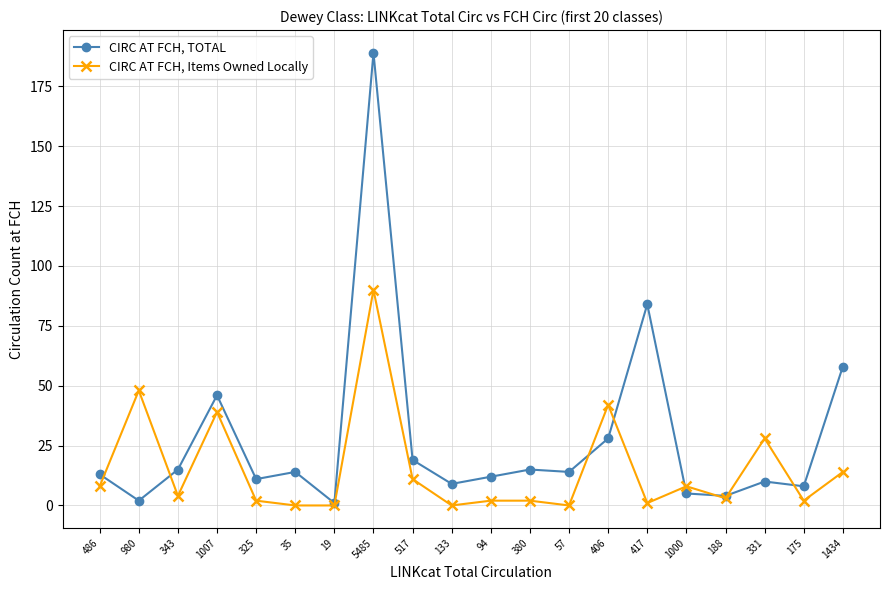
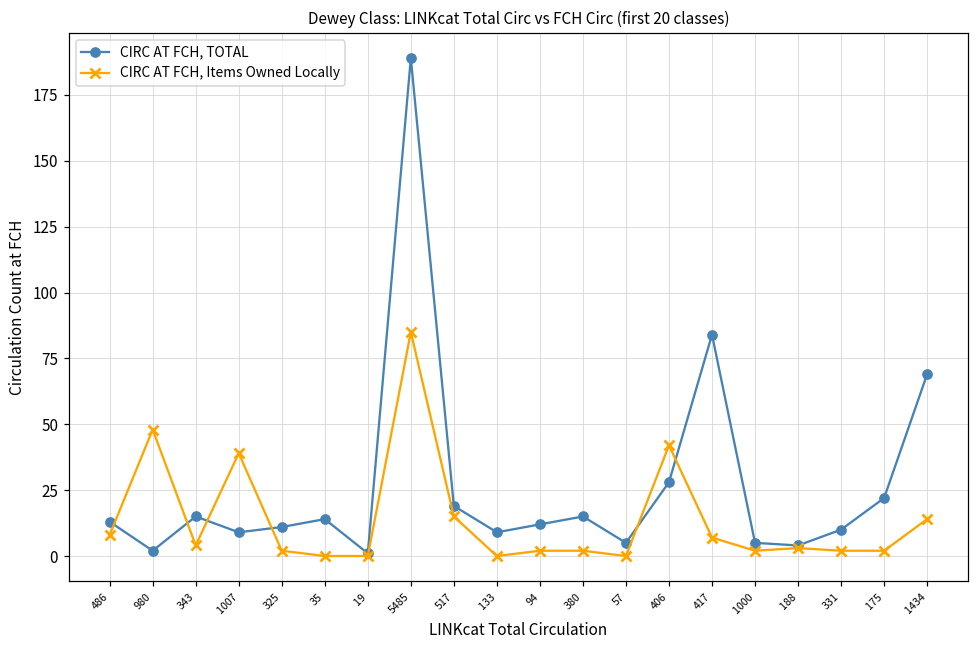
  {
    "CIRC AT FCH, TOTAL": {
      "486": 13,
      "980": 2,
      "343": 15,
-     "1007": 46,
+     "1007": 9,
      "325": 11,
      "35": 14,
      "5485": 189,
      "517": 19,
      "133": 9,
      "94": 12,
      "380": 15,
-     "57": 14,
+     "57": 5,
      "406": 28,
      "417": 84,
      "1000": 5,
      "331": 10,
-     "175": 8,
-     "1434": 58
+     "175": 22,
+     "1434": 69
    },
    "CIRC AT FCH, Items Owned Locally": {
      "486": 8,
      "980": 48,
      "343": 4,
      "1007": 39,
      "325": 2,
      "35": 0,
-     "5485": 90,
-     "517": 11,
+     "5485": 85,
+     "517": 15,
      "133": 0,
      "94": 2,
      "380": 2,
      "57": 0,
      "406": 42,
-     "417": 1,
-     "1000": 8,
-     "331": 28,
+     "417": 7,
+     "1000": 2,
+     "331": 2,
      "175": 2,
      "1434": 14
    }
  }
